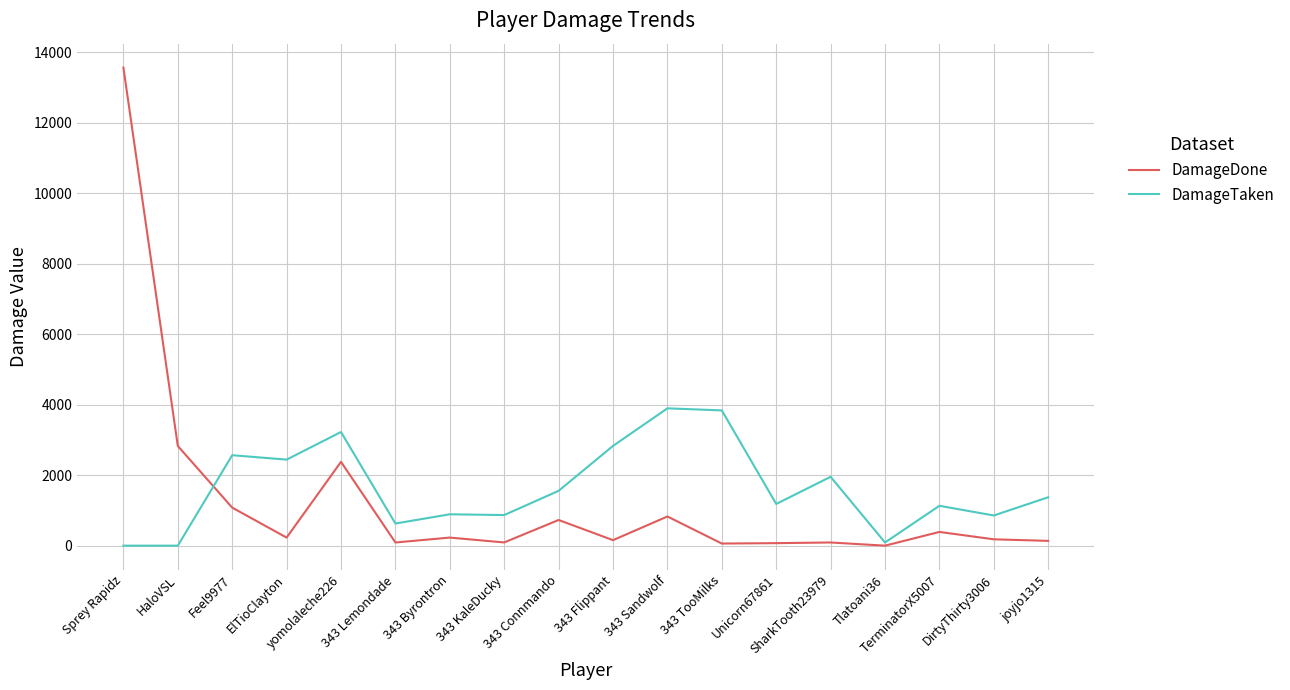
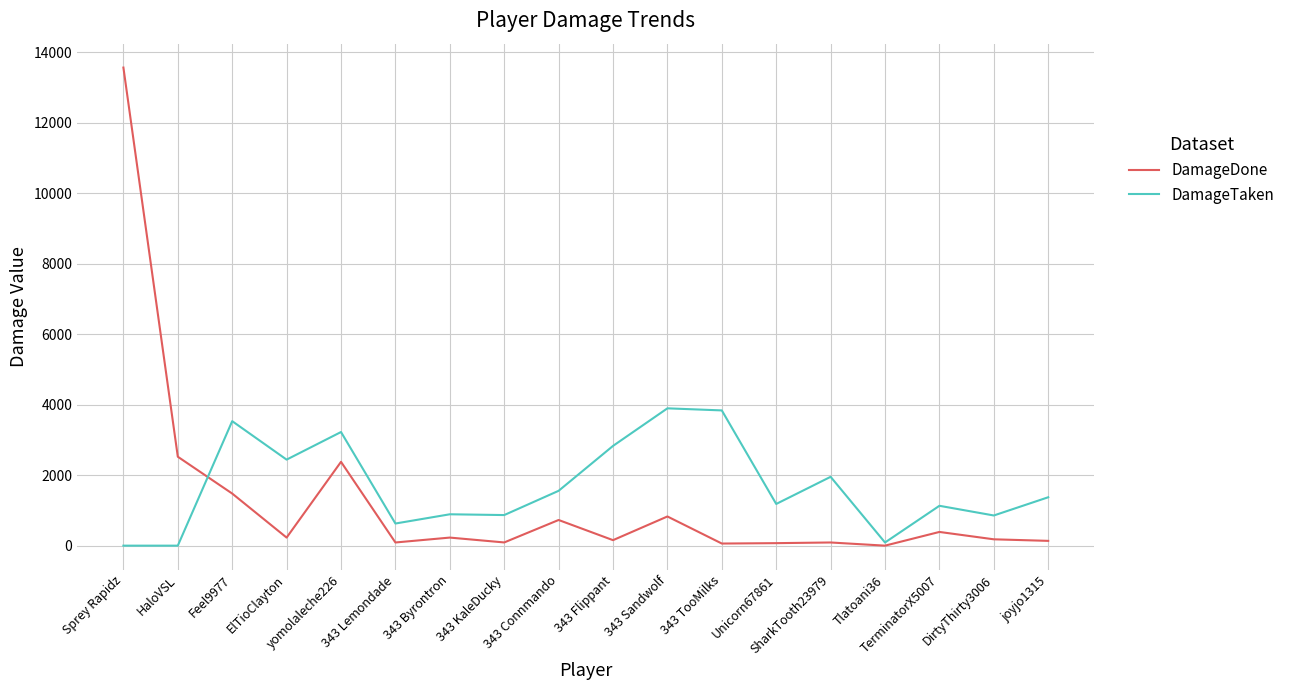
  {
    "DamageDone": {
      "Sprey Rapidz": 13600,
-     "HaloVSL": 2800,
-     "Feel9977": 1100,
+     "HaloVSL": 2500,
+     "Feel9977": 1500,
      "ElTioClayton": 200,
      "yomolaleche226": 2400,
      "343 Lemondade": 100,
      "343 Byrontron": 200,
      "343 KaleDucky": 100,
      "343 Connmando": 700,
      "343 Flippant": 200,
      "343 Sandwolf": 800,
      "343 TooMilks": 100,
      "Unicorn67861": 100,
      "SharkTooth23979": 100,
      "Tlatoani36": 0,
      "TerminatorX5007": 400,
      "DirtyThirty3006": 200,
      "joyjo1315": 100
    },
    "DamageTaken": {
      "Sprey Rapidz": 0,
      "HaloVSL": 0,
-     "Feel9977": 2600,
+     "Feel9977": 3500,
      "ElTioClayton": 2400,
      "yomolaleche226": 3200,
      "343 Lemondade": 600,
      "343 Byrontron": 900,
      "343 KaleDucky": 900,
      "343 Connmando": 1600,
      "343 Flippant": 2800,
      "343 Sandwolf": 3900,
      "343 TooMilks": 3800,
      "Unicorn67861": 1200,
      "SharkTooth23979": 2000,
      "Tlatoani36": 100,
      "TerminatorX5007": 1100,
      "DirtyThirty3006": 900,
      "joyjo1315": 1400
    }
  }
